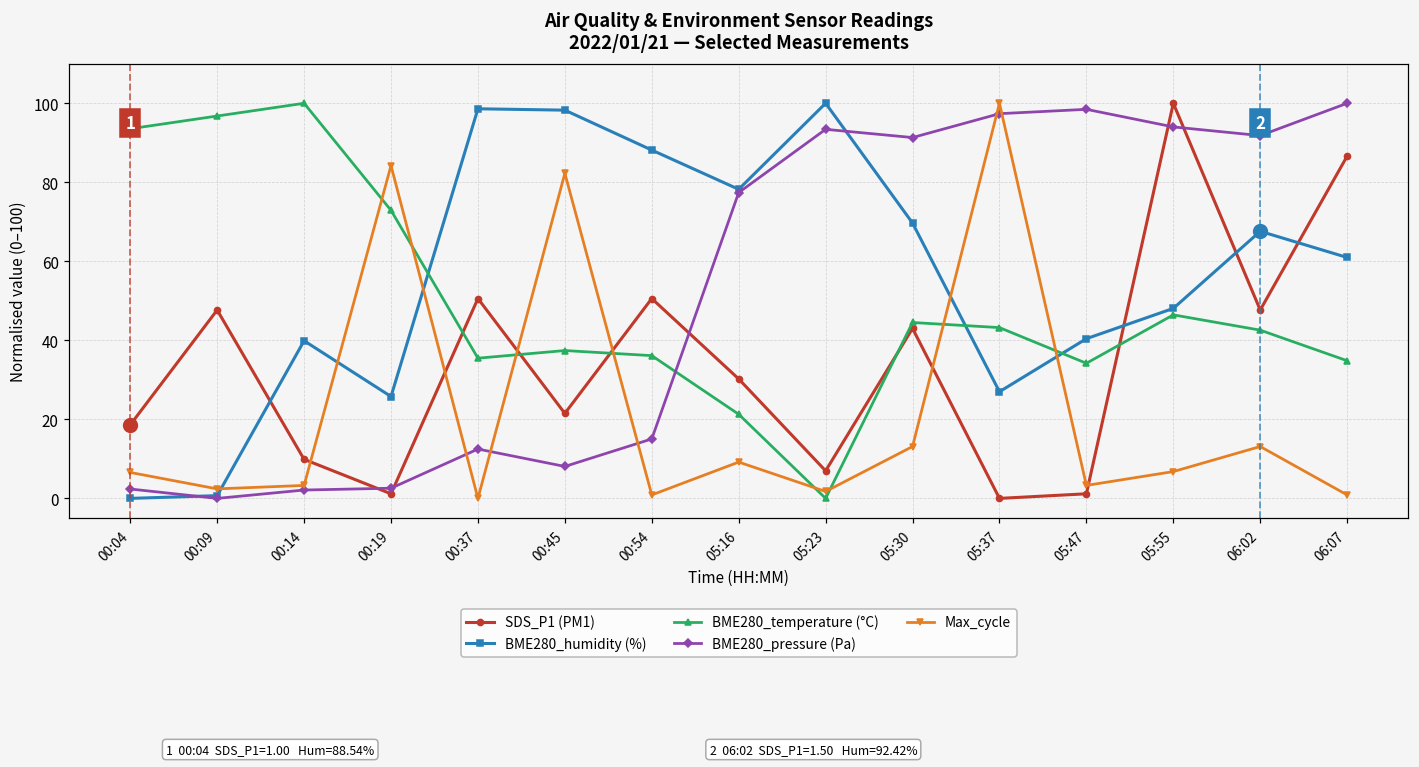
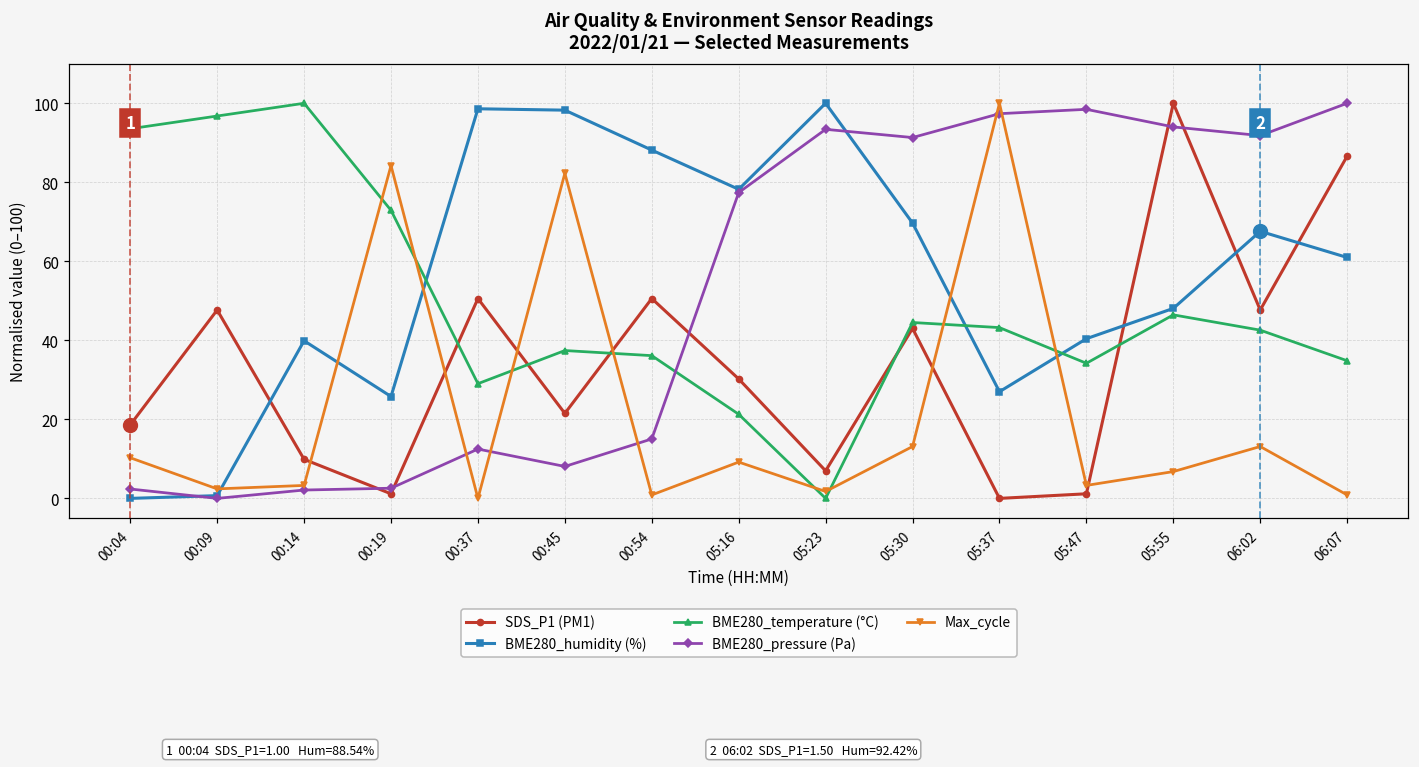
  {
    "BME280_temperature (°C)": {
      "00:09": 97,
      "00:14": 100,
      "00:19": 73,
-     "00:37": 35,
+     "00:37": 29,
      "00:45": 37,
      "00:54": 36,
      "05:16": 21,
      "05:23": 0,
      "05:30": 45,
      "05:37": 43,
      "05:47": 34,
      "05:55": 46,
      "06:02": 43,
      "06:07": 35
    },
    "BME280_pressure (Pa)": {
      "00:04": 2,
      "00:14": 2,
      "00:19": 3,
      "00:37": 12,
      "00:45": 8,
      "00:54": 15,
      "05:16": 77,
      "05:23": 93,
      "05:30": 91,
      "05:37": 97,
      "05:47": 98,
      "05:55": 94,
      "06:07": 100
    },
    "Max_cycle": {
-     "00:04": 7,
+     "00:04": 10,
      "00:09": 2,
      "00:14": 3,
      "00:19": 84,
      "00:37": 0,
      "00:45": 82,
      "00:54": 1,
      "05:16": 9,
      "05:23": 2,
      "05:30": 13,
      "05:37": 100,
      "05:47": 3,
      "05:55": 7,
      "06:02": 13,
      "06:07": 1
    }
  }
